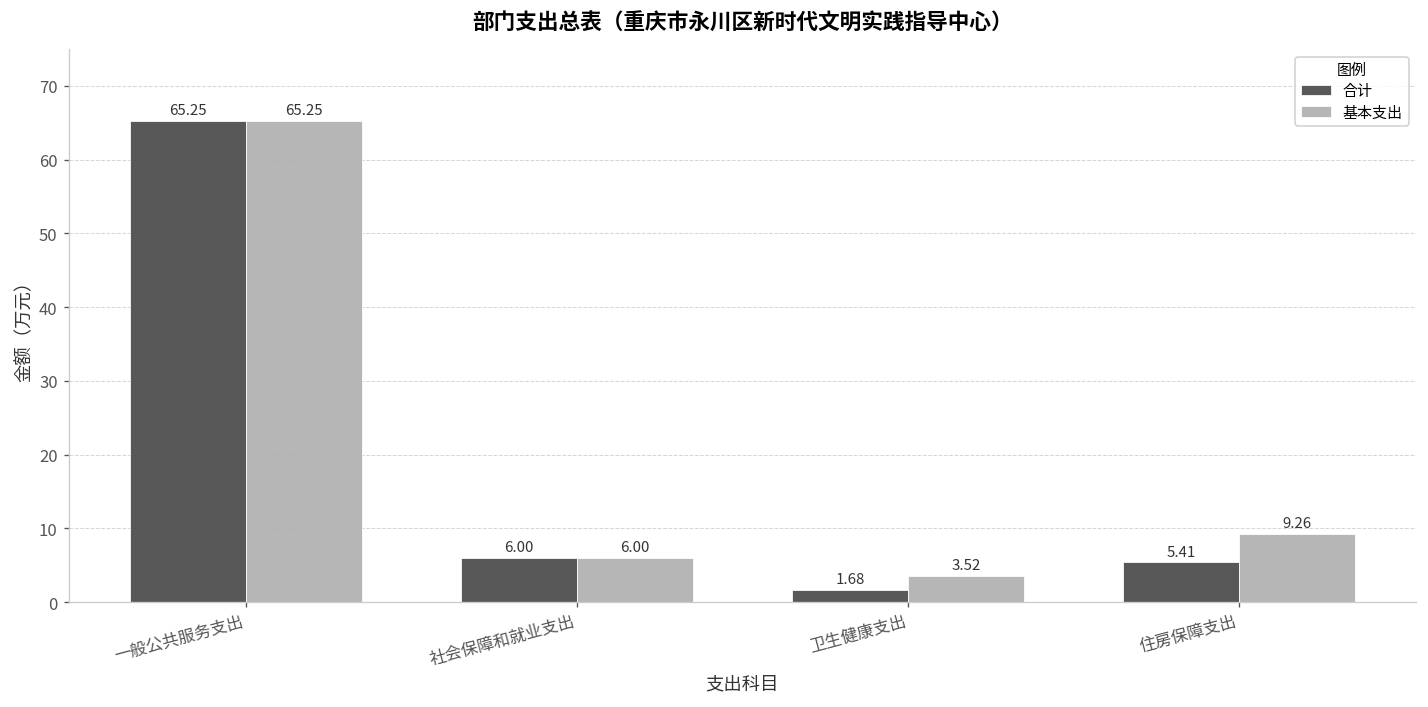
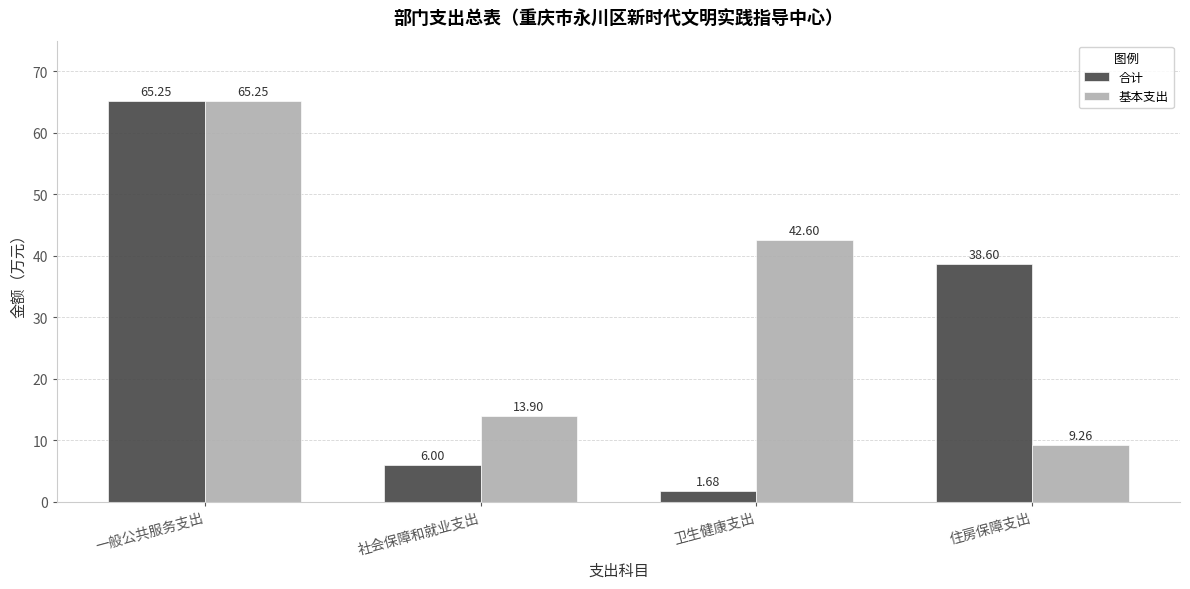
  {
    "合计": {
      "一般公共服务支出": 65.25,
      "社会保障和就业支出": 6.00,
      "卫生健康支出": 1.68,
-     "住房保障支出": 5.41
+     "住房保障支出": 38.60
    },
    "基本支出": {
      "一般公共服务支出": 65.25,
-     "社会保障和就业支出": 6.00,
-     "卫生健康支出": 3.52,
+     "社会保障和就业支出": 13.90,
+     "卫生健康支出": 42.60,
      "住房保障支出": 9.26
    }
  }
